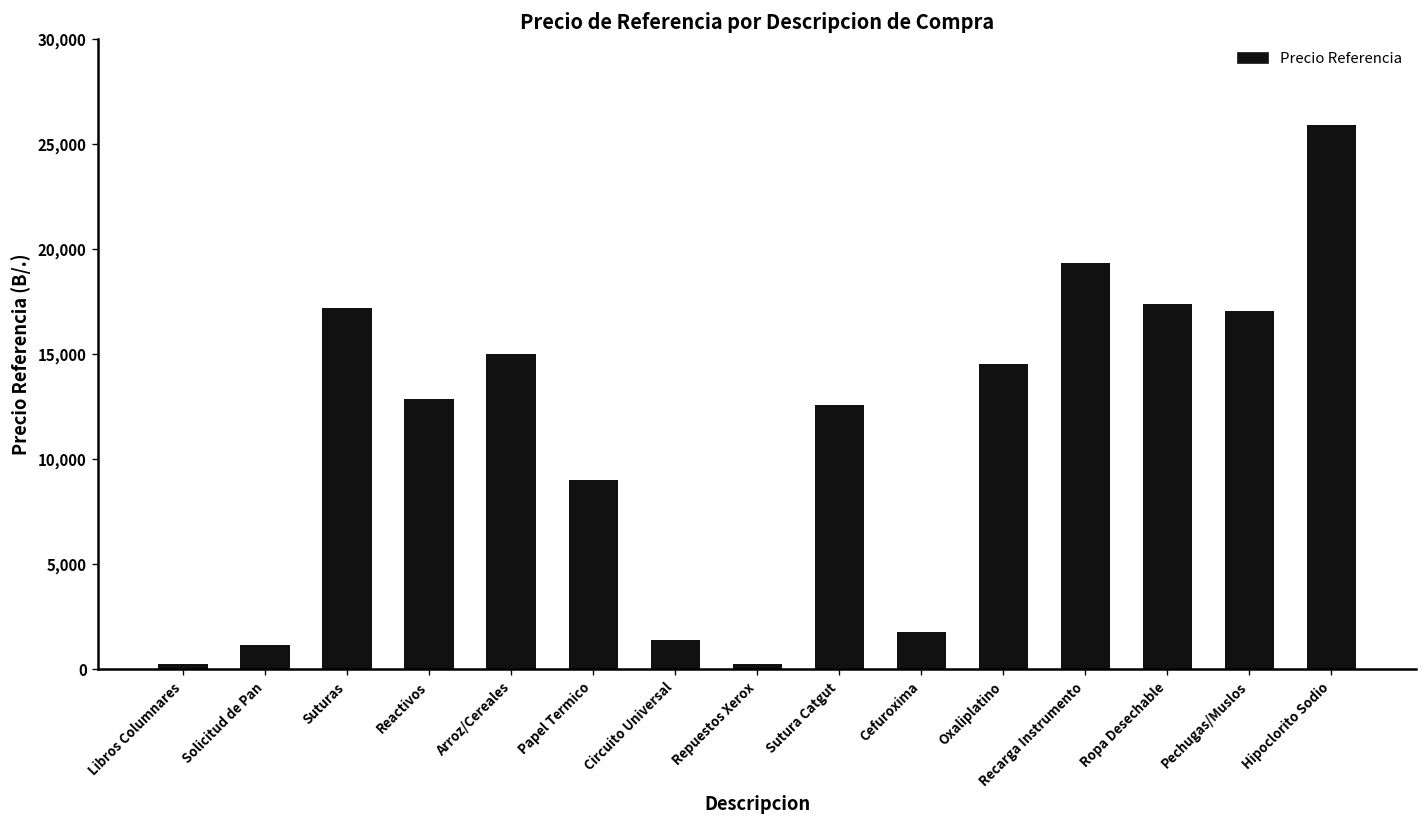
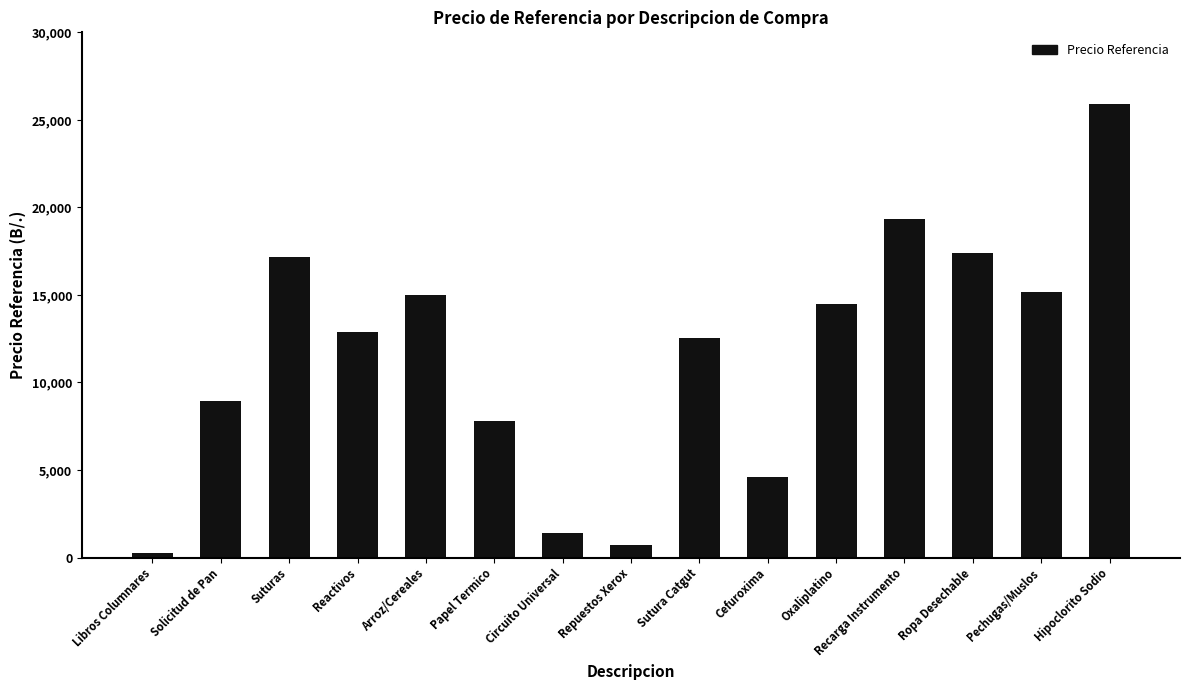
  {
    "Libros Columnares": "300",
-   "Solicitud de Pan": "1,100",
+   "Solicitud de Pan": "8,900",
    "Suturas": "17,200",
    "Reactivos": "12,900",
    "Arroz/Cereales": "15,000",
-   "Papel Termico": "9,000",
+   "Papel Termico": "7,800",
    "Circuito Universal": "1,400",
-   "Repuestos Xerox": "200",
+   "Repuestos Xerox": "700",
    "Sutura Catgut": "12,600",
-   "Cefuroxima": "1,800",
+   "Cefuroxima": "4,600",
    "Oxaliplatino": "14,500",
    "Recarga Instrumento": "19,300",
    "Ropa Desechable": "17,400",
-   "Pechugas/Muslos": "17,000",
+   "Pechugas/Muslos": "15,100",
    "Hipoclorito Sodio": "25,900"
  }
